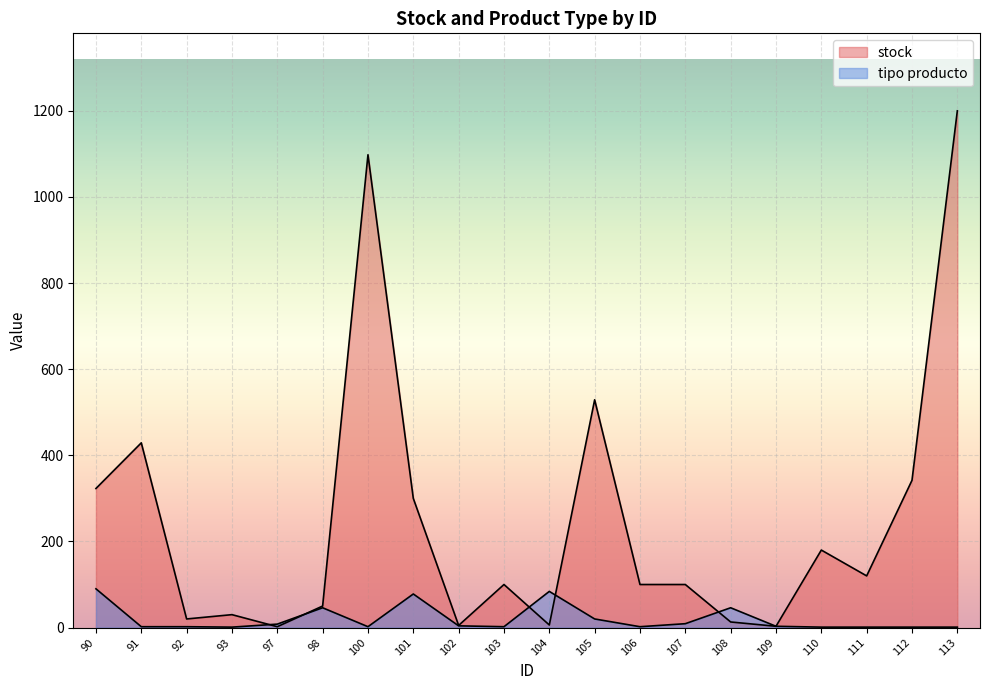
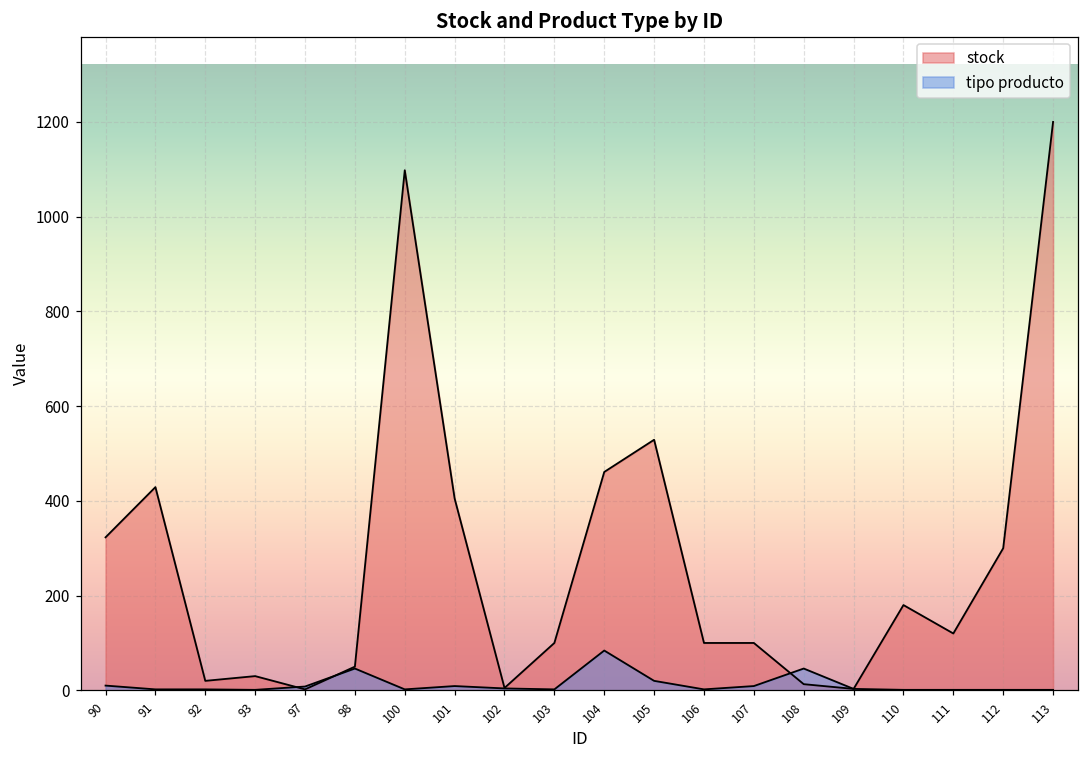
  {
    "stock": {
      "90": 320,
      "91": 430,
      "92": 20,
      "93": 30,
      "97": 0,
      "100": 1100,
-     "101": 300,
+     "101": 410,
      "103": 100,
-     "104": 10,
+     "104": 460,
      "105": 530,
      "106": 100,
      "107": 100,
      "108": 10,
      "110": 180,
      "111": 120,
-     "112": 340,
+     "112": 300,
      "113": 1200
    },
    "tipo producto": {
-     "90": 90,
+     "90": 10,
      "91": 0,
      "92": 0,
      "93": 0,
      "97": 10,
      "100": 0,
-     "101": 80,
+     "101": 10,
      "103": 0,
      "104": 80,
      "105": 20,
      "106": 0,
      "107": 10,
      "108": 50,
      "110": 0,
      "111": 0,
      "112": 0,
      "113": 0
    }
  }
